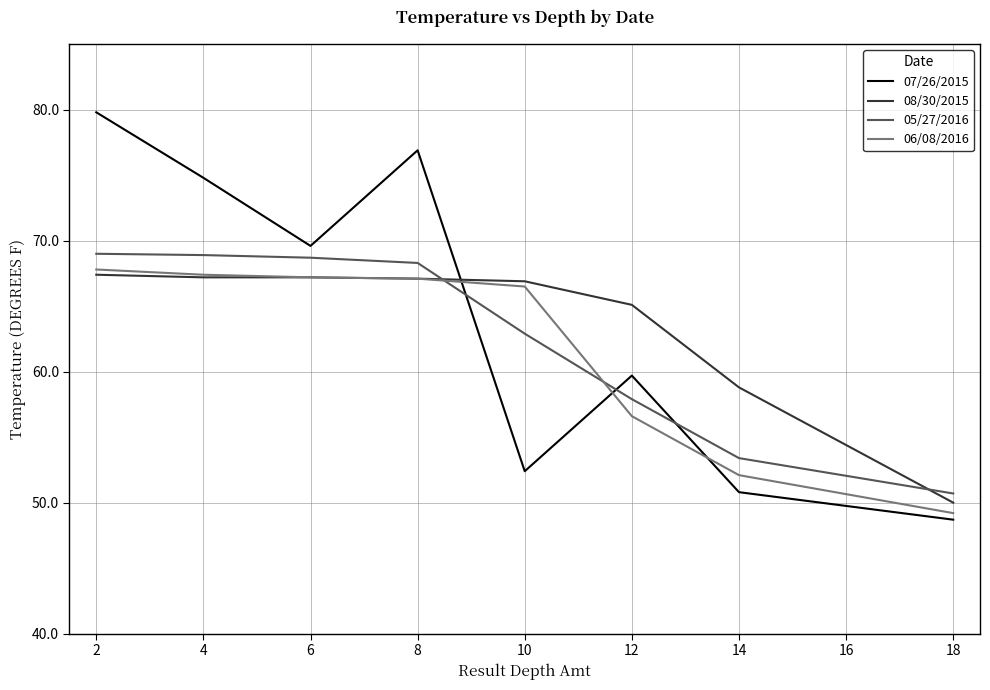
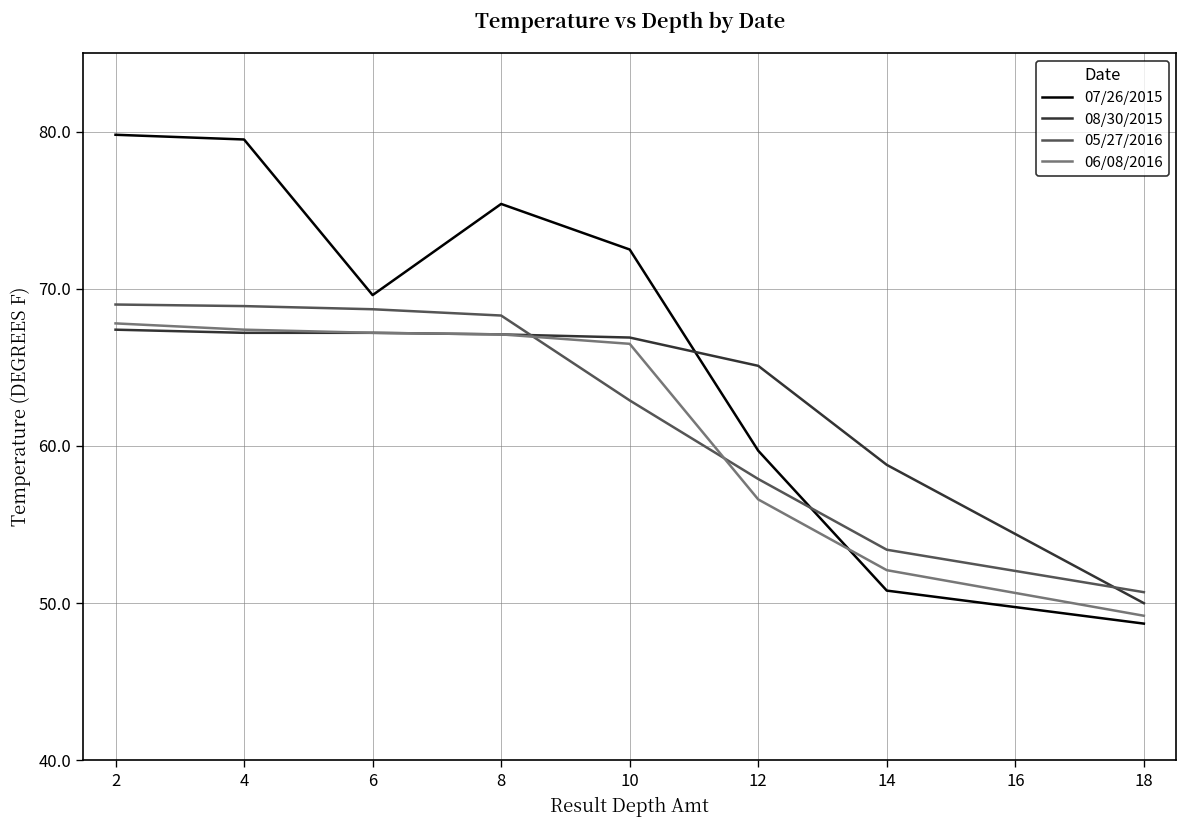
  {
    "07/26/2015": {
      "2": 79.8,
-     "4": 74.8,
+     "4": 79.5,
      "6": 69.6,
-     "8": 76.9,
-     "10": 52.4,
+     "8": 75.4,
+     "10": 72.5,
      "12": 59.7,
      "14": 50.8,
      "18": 48.7
    }
  }
